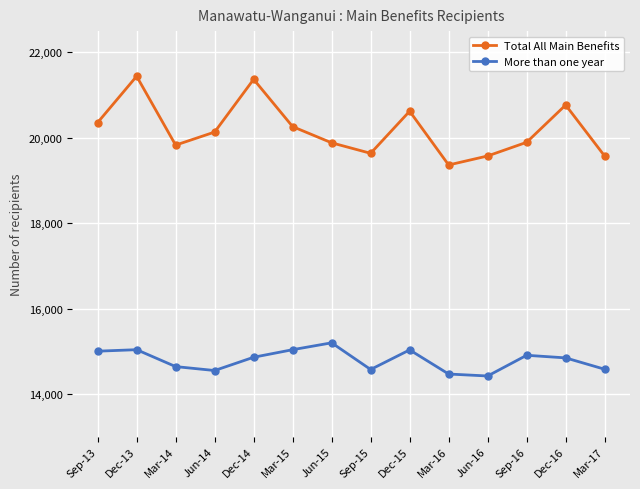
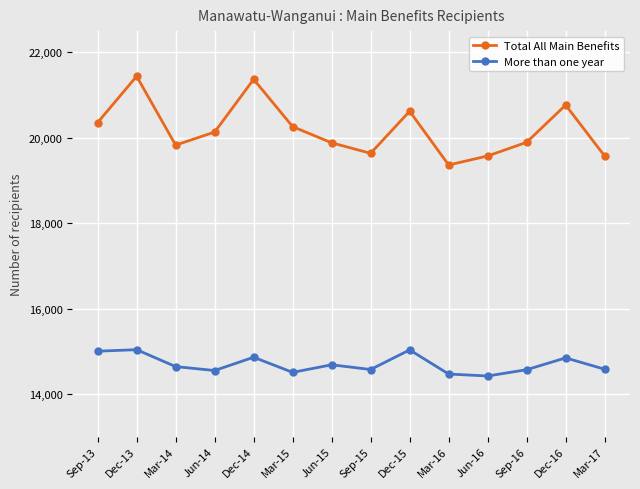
  {
    "Total All Main Benefits": {
      "Sep-13": "20,400",
      "Dec-13": "21,400",
      "Mar-14": "19,800",
      "Jun-14": "20,100",
      "Dec-14": "21,400",
      "Mar-15": "20,300",
      "Jun-15": "19,900",
      "Sep-15": "19,600",
      "Dec-15": "20,600",
      "Mar-16": "19,400",
      "Jun-16": "19,600",
      "Sep-16": "19,900",
      "Dec-16": "20,800",
      "Mar-17": "19,600"
    },
    "More than one year": {
      "Sep-13": "15,000",
      "Dec-13": "15,000",
      "Mar-14": "14,600",
      "Jun-14": "14,600",
      "Dec-14": "14,900",
-     "Mar-15": "15,000",
-     "Jun-15": "15,200",
+     "Mar-15": "14,500",
+     "Jun-15": "14,700",
      "Sep-15": "14,600",
      "Dec-15": "15,000",
      "Mar-16": "14,500",
      "Jun-16": "14,400",
-     "Sep-16": "14,900",
+     "Sep-16": "14,600",
      "Dec-16": "14,800",
      "Mar-17": "14,600"
    }
  }
